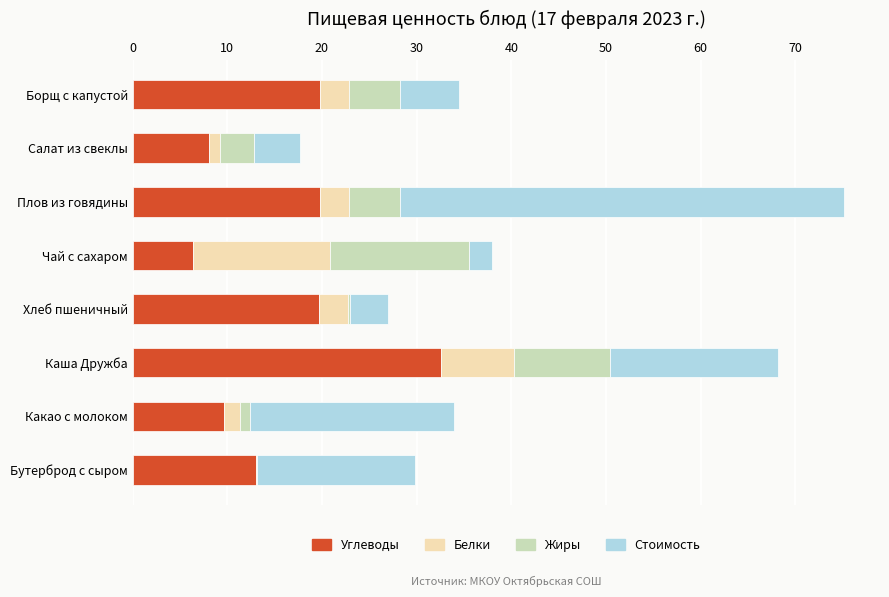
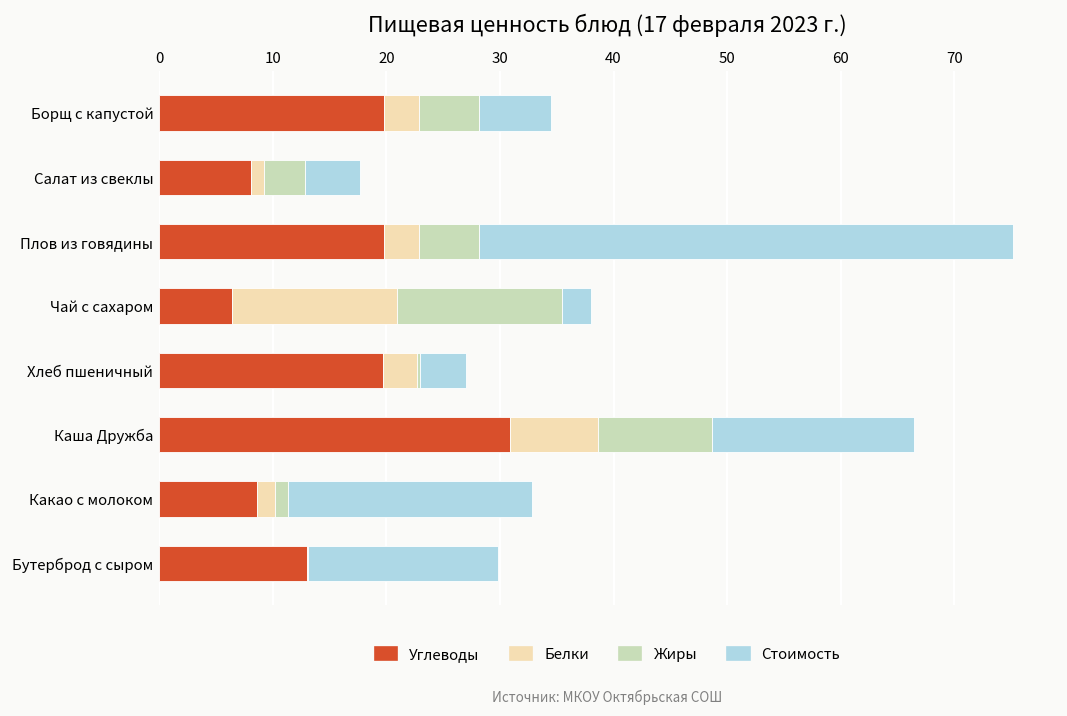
  {
    "Углеводы": {
      "Борщ с капустой": 20,
      "Салат из свеклы": 8,
      "Плов из говядины": 20,
      "Чай с сахаром": 6,
      "Хлеб пшеничный": 20,
-     "Каша Дружба": 33,
-     "Какао с молоком": 10,
+     "Каша Дружба": 31,
+     "Какао с молоком": 9,
      "Бутерброд с сыром": 13
    }
  }
